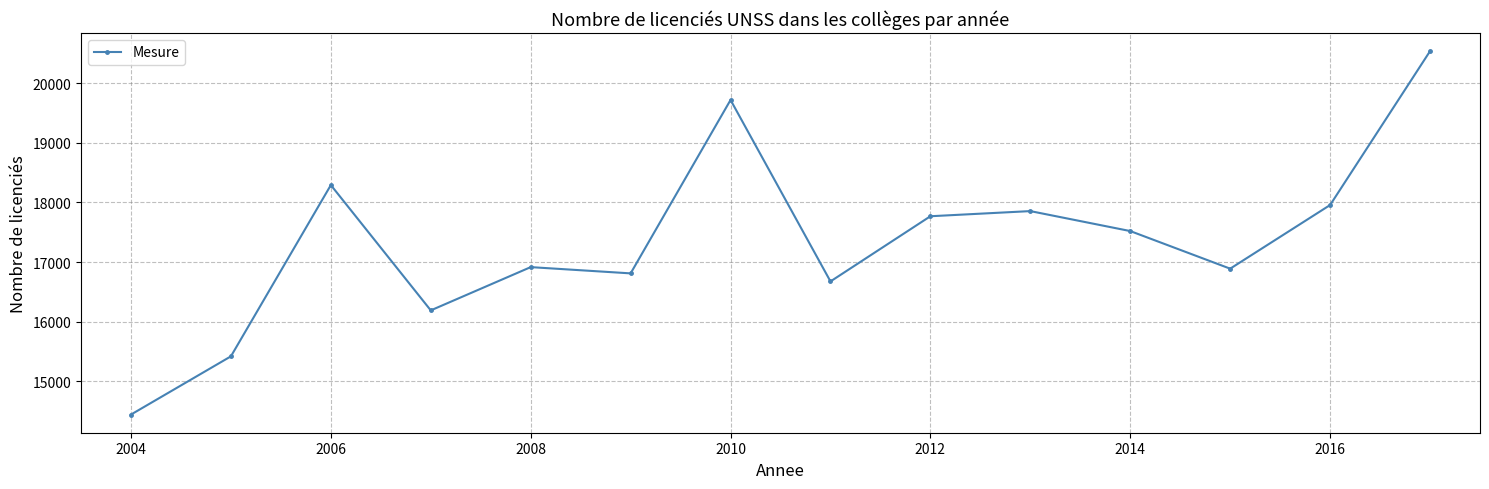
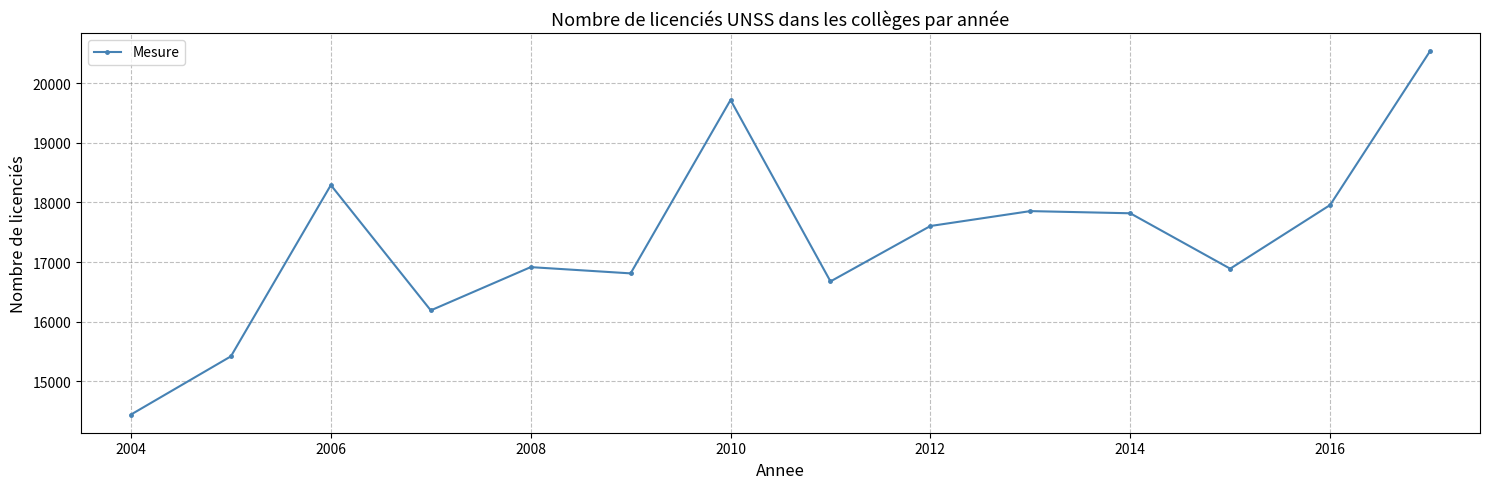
  {
    "2004": 14400,
    "2006": 18300,
    "2008": 16900,
    "2010": 19700,
-   "2012": 17800,
-   "2014": 17500,
+   "2012": 17600,
+   "2014": 17800,
    "2016": 18000
  }
